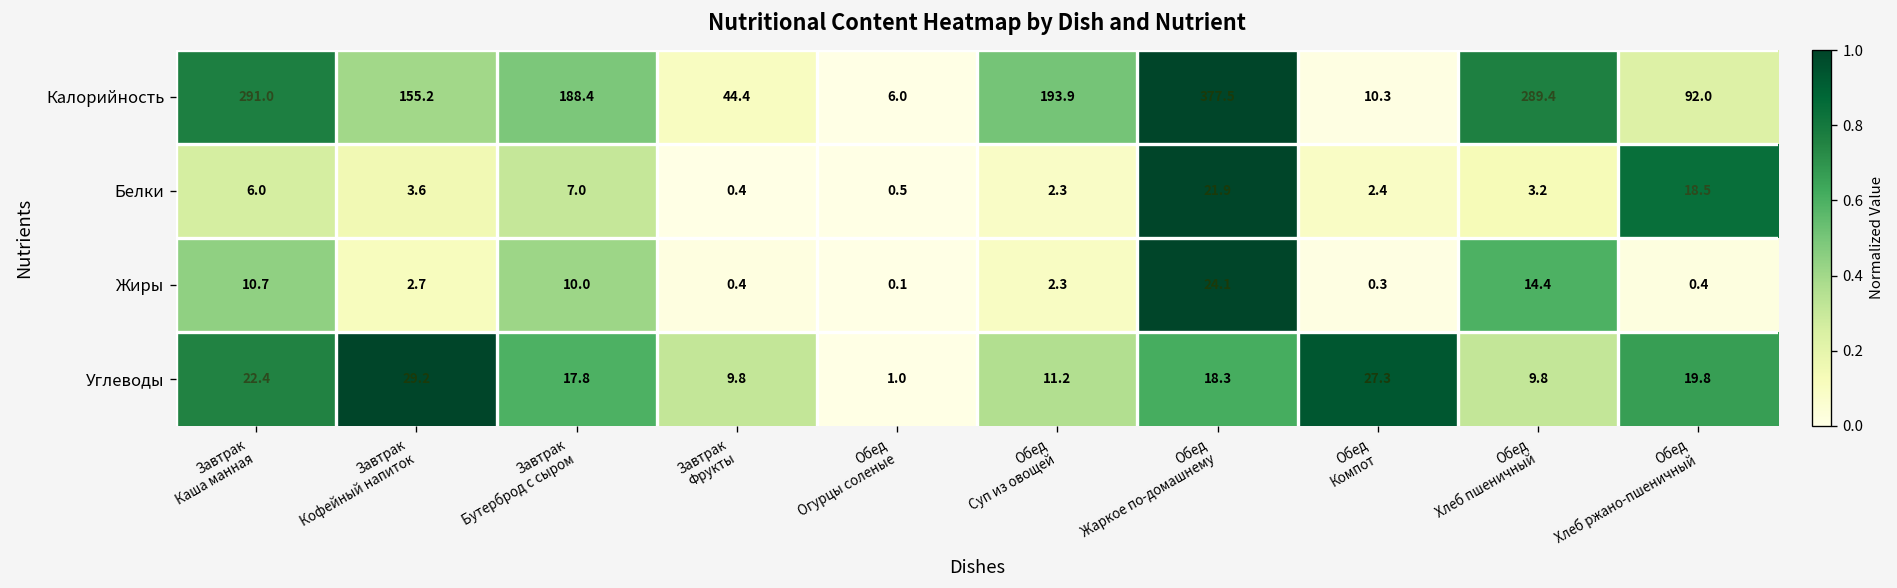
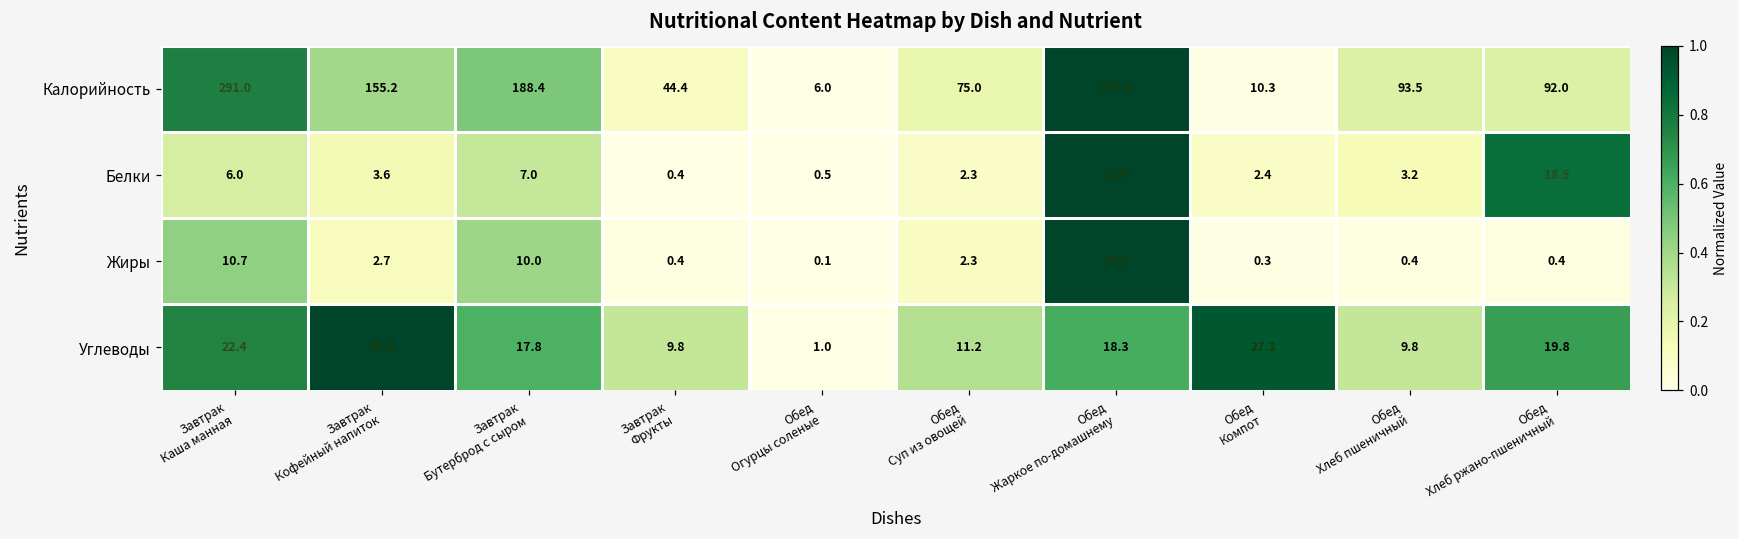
  {
    "Калорийность": {
      "Завтрак Каша манная": 291.0,
      "Завтрак Кофейный напиток": 155.2,
      "Завтрак Бутерброд с сыром": 188.4,
      "Завтрак Фрукты": 44.4,
      "Обед Огурцы соленые": 6.0,
-     "Обед Суп из овощей": 193.9,
+     "Обед Суп из овощей": 75.0,
      "Обед Компот": 10.3,
-     "Обед Хлеб пшеничный": 289.4,
+     "Обед Хлеб пшеничный": 93.5,
      "Обед Хлеб ржано-пшеничный": 92.0
    },
    "Белки": {
      "Завтрак Каша манная": 6.0,
      "Завтрак Кофейный напиток": 3.6,
      "Завтрак Бутерброд с сыром": 7.0,
      "Завтрак Фрукты": 0.4,
      "Обед Огурцы соленые": 0.5,
      "Обед Суп из овощей": 2.3,
      "Обед Компот": 2.4,
      "Обед Хлеб пшеничный": 3.2
    },
    "Жиры": {
      "Завтрак Каша манная": 10.7,
      "Завтрак Кофейный напиток": 2.7,
      "Завтрак Бутерброд с сыром": 10.0,
      "Завтрак Фрукты": 0.4,
      "Обед Огурцы соленые": 0.1,
      "Обед Суп из овощей": 2.3,
      "Обед Компот": 0.3,
-     "Обед Хлеб пшеничный": 14.4,
+     "Обед Хлеб пшеничный": 0.4,
      "Обед Хлеб ржано-пшеничный": 0.4
    },
    "Углеводы": {
      "Завтрак Каша манная": 22.4,
      "Завтрак Бутерброд с сыром": 17.8,
      "Завтрак Фрукты": 9.8,
      "Обед Огурцы соленые": 1.0,
      "Обед Суп из овощей": 11.2,
      "Обед Жаркое по-домашнему": 18.3,
      "Обед Хлеб пшеничный": 9.8,
      "Обед Хлеб ржано-пшеничный": 19.8
    }
  }
